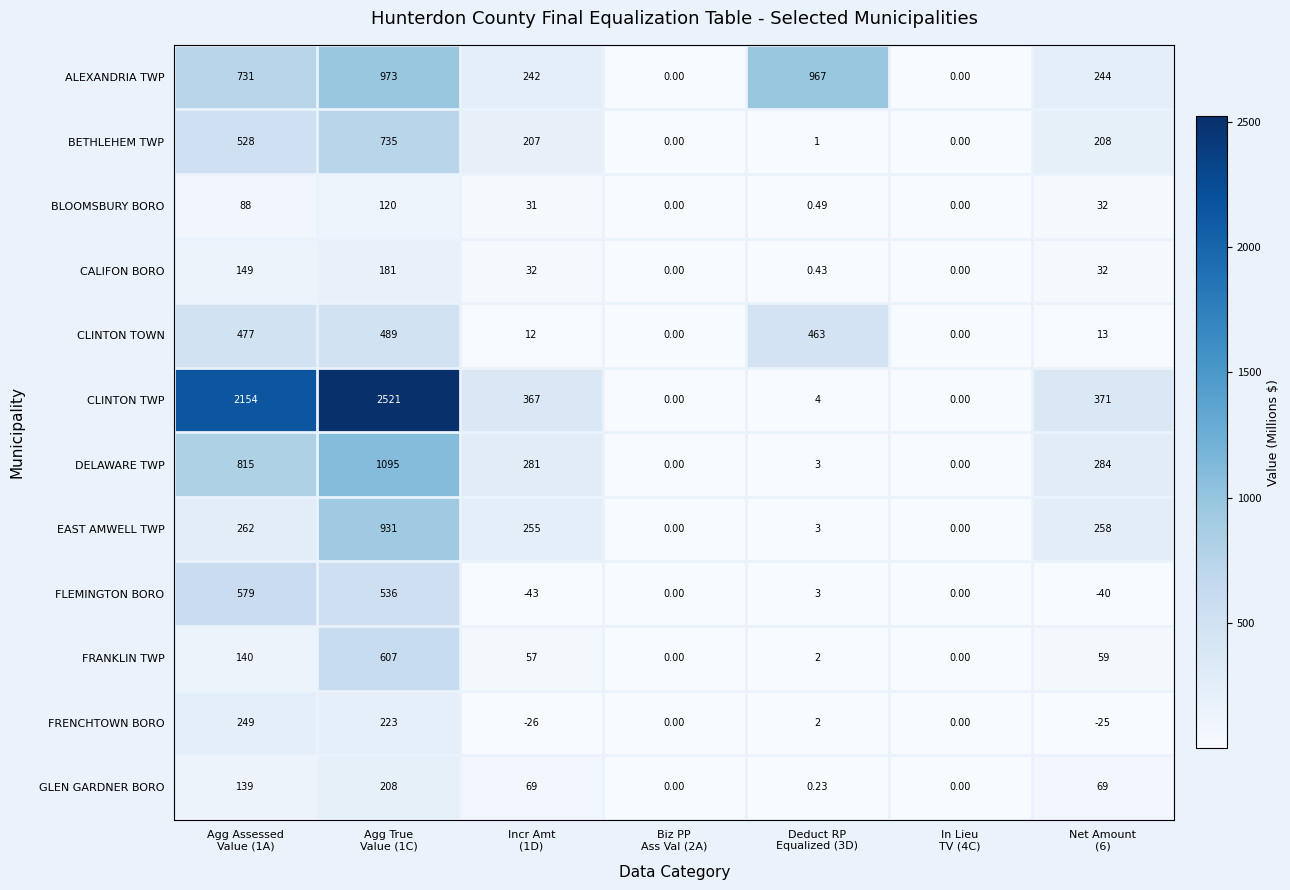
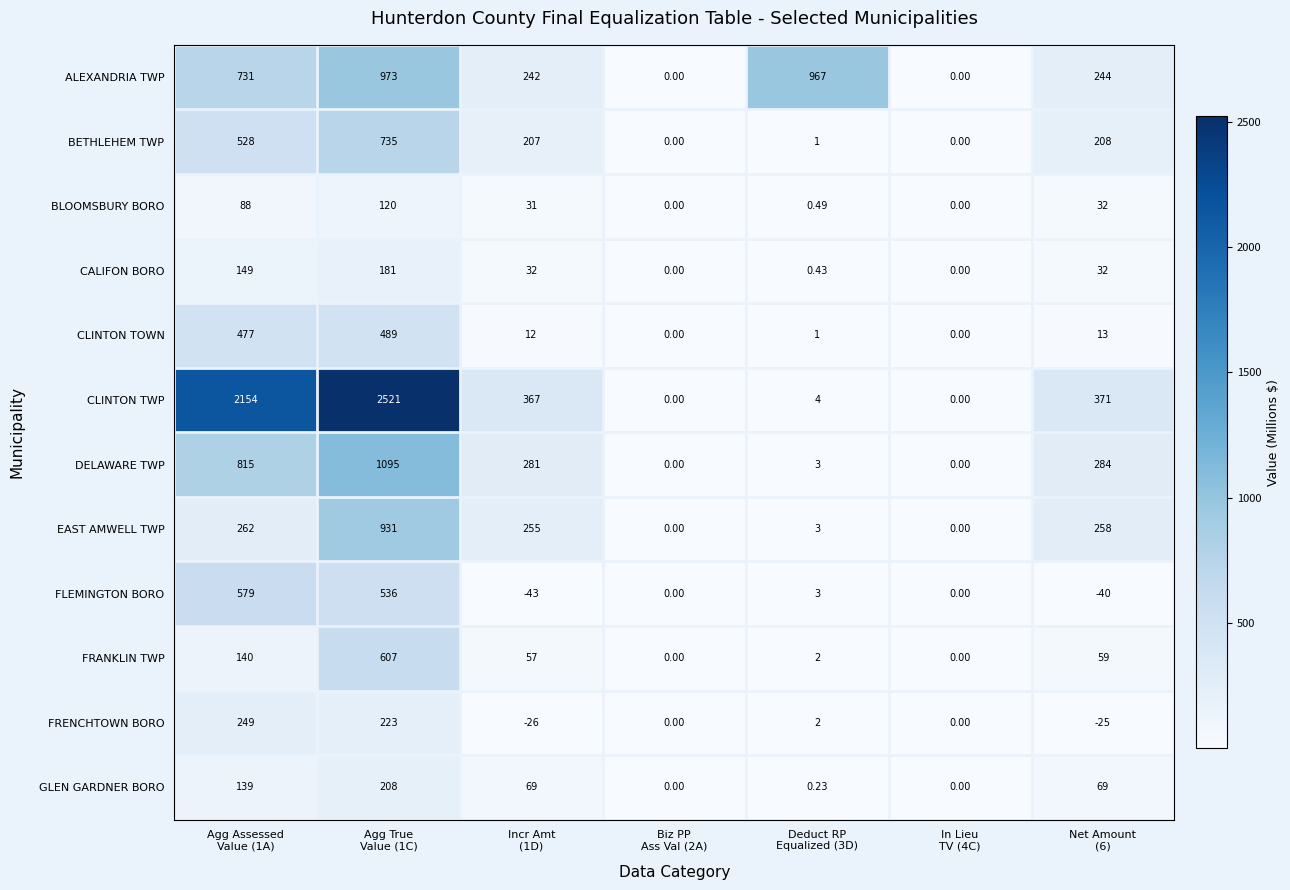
  {
    "ALEXANDRIA TWP": {
      "Agg Assessed Value (1A)": 731,
      "Agg True Value (1C)": 973,
      "Incr Amt (1D)": 242,
      "Biz PP Ass Val (2A)": 0.00,
      "Deduct RP Equalized (3D)": 967,
      "In Lieu TV (4C)": 0.00,
      "Net Amount (6)": 244
    },
    "BETHLEHEM TWP": {
      "Agg Assessed Value (1A)": 528,
      "Agg True Value (1C)": 735,
      "Incr Amt (1D)": 207,
      "Biz PP Ass Val (2A)": 0.00,
      "Deduct RP Equalized (3D)": 1,
      "In Lieu TV (4C)": 0.00,
      "Net Amount (6)": 208
    },
    "BLOOMSBURY BORO": {
      "Agg Assessed Value (1A)": 88,
      "Agg True Value (1C)": 120,
      "Incr Amt (1D)": 31,
      "Biz PP Ass Val (2A)": 0.00,
      "Deduct RP Equalized (3D)": 0.49,
      "In Lieu TV (4C)": 0.00,
      "Net Amount (6)": 32
    },
    "CALIFON BORO": {
      "Agg Assessed Value (1A)": 149,
      "Agg True Value (1C)": 181,
      "Incr Amt (1D)": 32,
      "Biz PP Ass Val (2A)": 0.00,
      "Deduct RP Equalized (3D)": 0.43,
      "In Lieu TV (4C)": 0.00,
      "Net Amount (6)": 32
    },
    "CLINTON TOWN": {
      "Agg Assessed Value (1A)": 477,
      "Agg True Value (1C)": 489,
      "Incr Amt (1D)": 12,
      "Biz PP Ass Val (2A)": 0.00,
-     "Deduct RP Equalized (3D)": 463,
+     "Deduct RP Equalized (3D)": 1,
      "In Lieu TV (4C)": 0.00,
      "Net Amount (6)": 13
    },
    "CLINTON TWP": {
      "Agg Assessed Value (1A)": 2154,
      "Agg True Value (1C)": 2521,
      "Incr Amt (1D)": 367,
      "Biz PP Ass Val (2A)": 0.00,
      "Deduct RP Equalized (3D)": 4,
      "In Lieu TV (4C)": 0.00,
      "Net Amount (6)": 371
    },
    "DELAWARE TWP": {
      "Agg Assessed Value (1A)": 815,
      "Agg True Value (1C)": 1095,
      "Incr Amt (1D)": 281,
      "Biz PP Ass Val (2A)": 0.00,
      "Deduct RP Equalized (3D)": 3,
      "In Lieu TV (4C)": 0.00,
      "Net Amount (6)": 284
    },
    "EAST AMWELL TWP": {
      "Agg Assessed Value (1A)": 262,
      "Agg True Value (1C)": 931,
      "Incr Amt (1D)": 255,
      "Biz PP Ass Val (2A)": 0.00,
      "Deduct RP Equalized (3D)": 3,
      "In Lieu TV (4C)": 0.00,
      "Net Amount (6)": 258
    },
    "FLEMINGTON BORO": {
      "Agg Assessed Value (1A)": 579,
      "Agg True Value (1C)": 536,
      "Incr Amt (1D)": -43,
      "Biz PP Ass Val (2A)": 0.00,
      "Deduct RP Equalized (3D)": 3,
      "In Lieu TV (4C)": 0.00,
      "Net Amount (6)": -40
    },
    "FRANKLIN TWP": {
      "Agg Assessed Value (1A)": 140,
      "Agg True Value (1C)": 607,
      "Incr Amt (1D)": 57,
      "Biz PP Ass Val (2A)": 0.00,
      "Deduct RP Equalized (3D)": 2,
      "In Lieu TV (4C)": 0.00,
      "Net Amount (6)": 59
    },
    "FRENCHTOWN BORO": {
      "Agg Assessed Value (1A)": 249,
      "Agg True Value (1C)": 223,
      "Incr Amt (1D)": -26,
      "Biz PP Ass Val (2A)": 0.00,
      "Deduct RP Equalized (3D)": 2,
      "In Lieu TV (4C)": 0.00,
      "Net Amount (6)": -25
    },
    "GLEN GARDNER BORO": {
      "Agg Assessed Value (1A)": 139,
      "Agg True Value (1C)": 208,
      "Incr Amt (1D)": 69,
      "Biz PP Ass Val (2A)": 0.00,
      "Deduct RP Equalized (3D)": 0.23,
      "In Lieu TV (4C)": 0.00,
      "Net Amount (6)": 69
    }
  }
